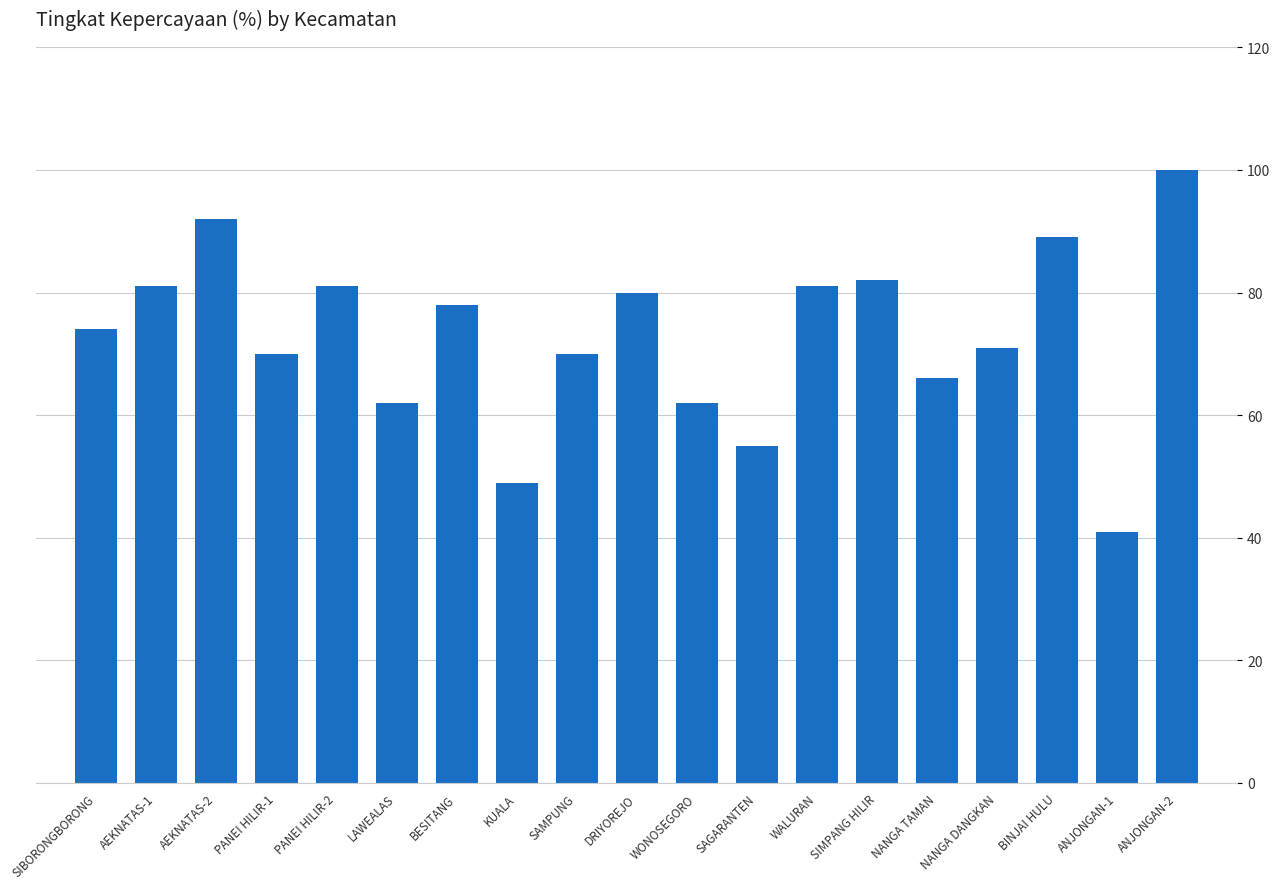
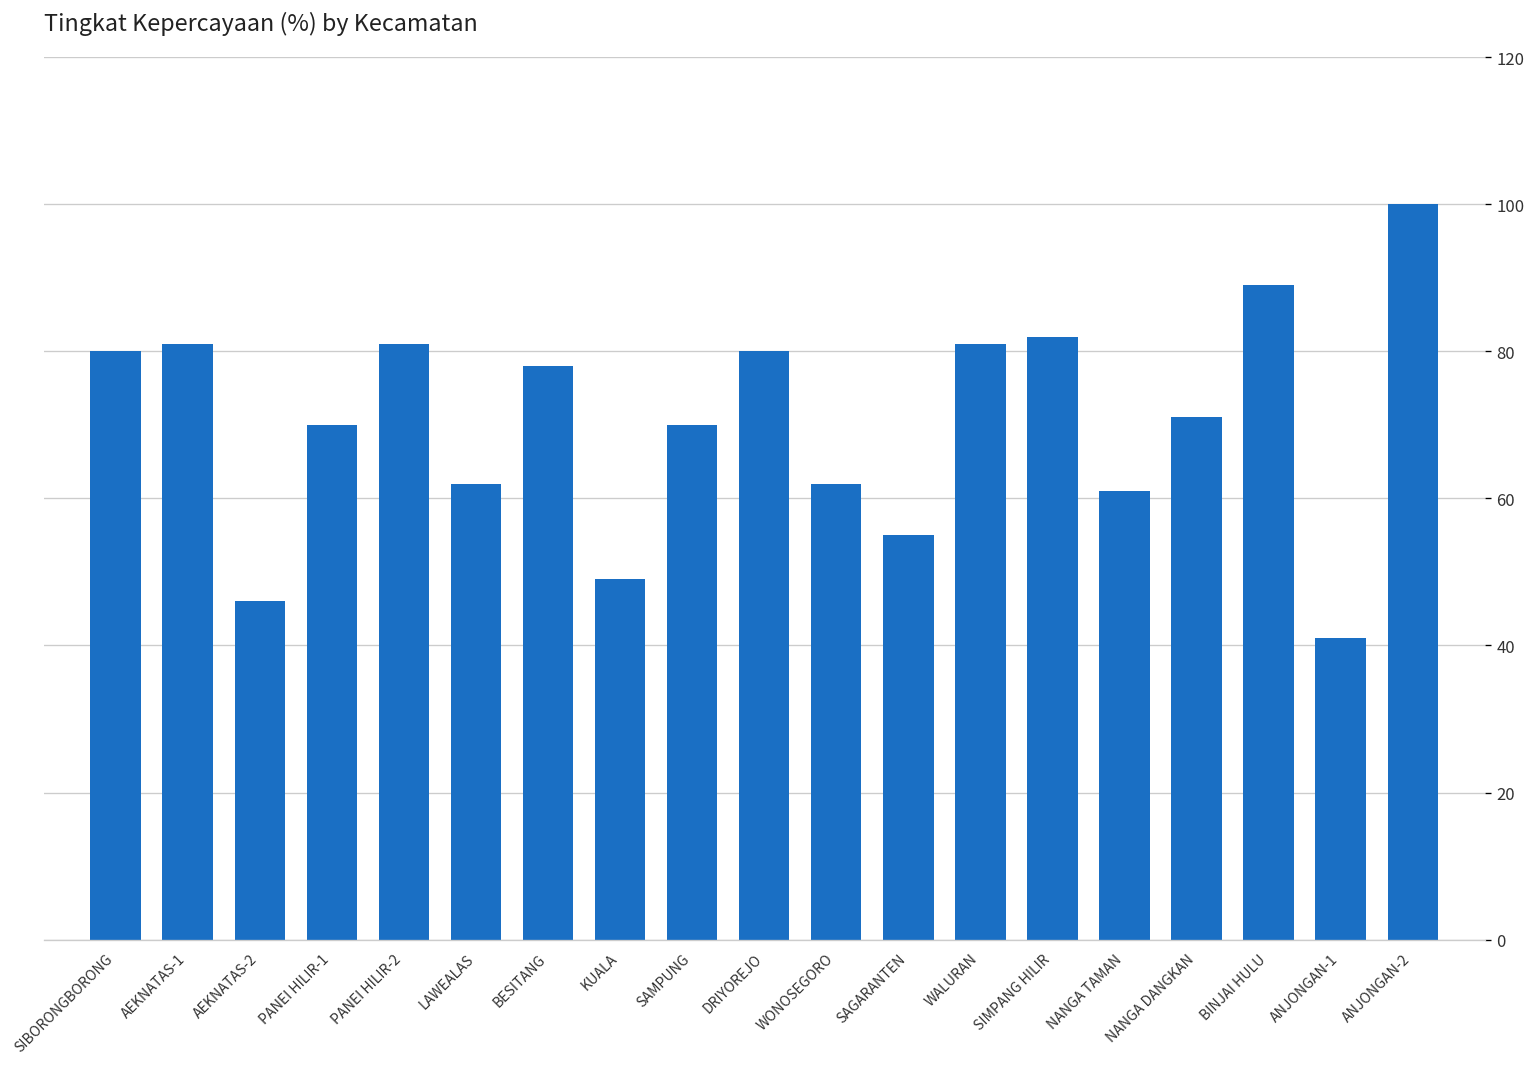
  {
-   "SIBORONGBORONG": 74,
+   "SIBORONGBORONG": 80,
    "AEKNATAS-1": 81,
-   "AEKNATAS-2": 92,
+   "AEKNATAS-2": 46,
    "PANEI HILIR-1": 70,
    "PANEI HILIR-2": 81,
    "LAWEALAS": 62,
    "BESITANG": 78,
    "KUALA": 49,
    "SAMPUNG": 70,
    "DRIYOREJO": 80,
    "WONOSEGORO": 62,
    "SAGARANTEN": 55,
    "WALURAN": 81,
    "SIMPANG HILIR": 82,
-   "NANGA TAMAN": 66,
+   "NANGA TAMAN": 61,
    "NANGA DANGKAN": 71,
    "BINJAI HULU": 89,
    "ANJONGAN-1": 41,
    "ANJONGAN-2": 100
  }
